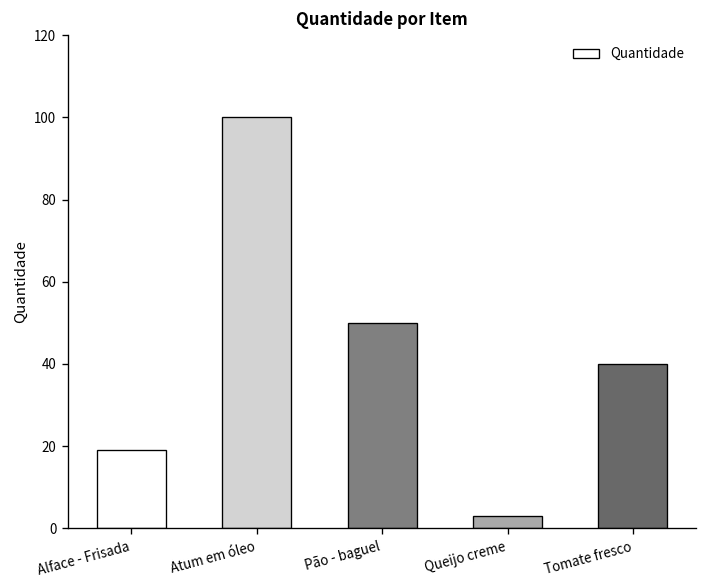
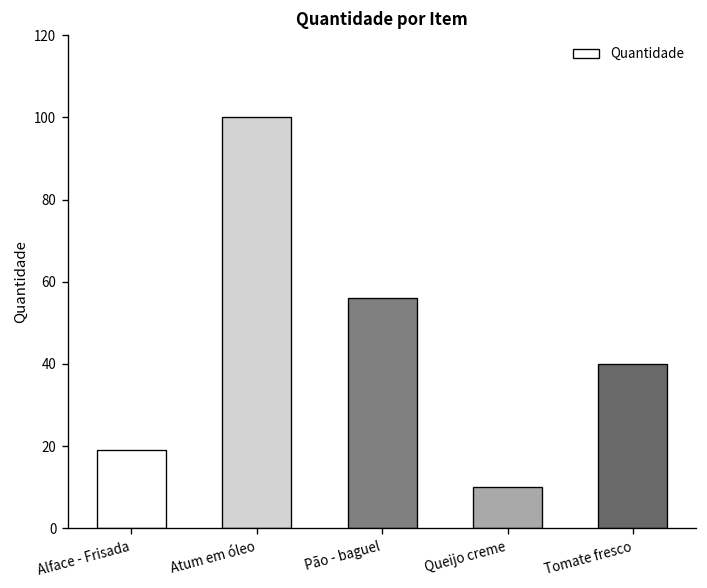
  {
    "Alface - Frisada": 19,
    "Atum em óleo": 100,
-   "Pão - baguel": 50,
-   "Queijo creme": 3,
+   "Pão - baguel": 56,
+   "Queijo creme": 10,
    "Tomate fresco": 40
  }
